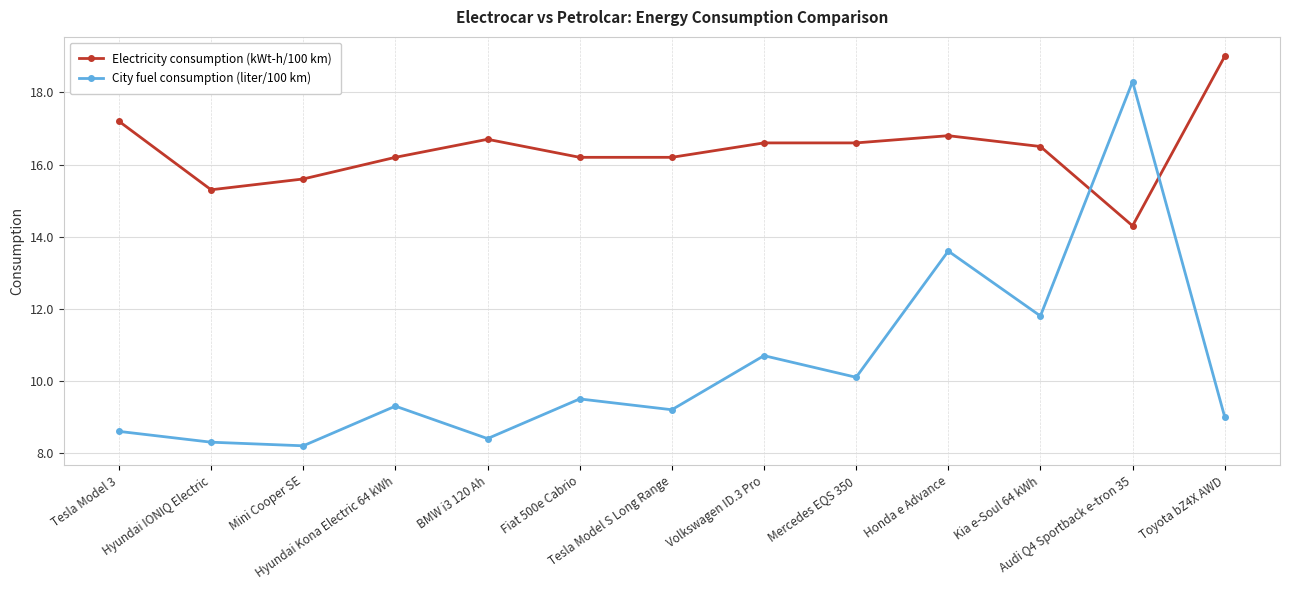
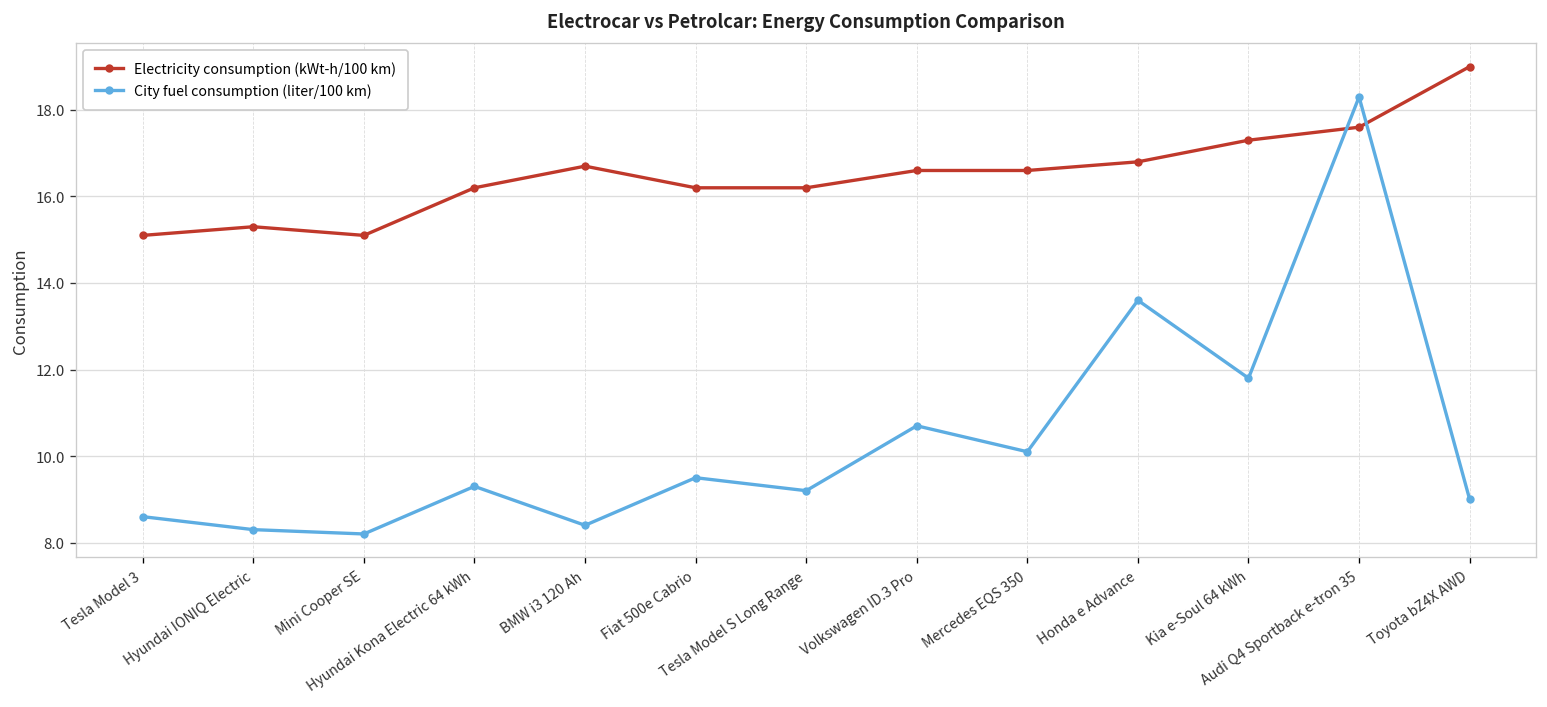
  {
    "Electricity consumption (kWt-h/100 km)": {
-     "Tesla Model 3": 17.2,
+     "Tesla Model 3": 15.1,
      "Hyundai IONIQ Electric": 15.3,
-     "Mini Cooper SE": 15.6,
+     "Mini Cooper SE": 15.1,
      "Hyundai Kona Electric 64 kWh": 16.2,
      "BMW i3 120 Ah": 16.7,
      "Fiat 500e Cabrio": 16.2,
      "Tesla Model S Long Range": 16.2,
      "Volkswagen ID.3 Pro": 16.6,
      "Mercedes EQS 350": 16.6,
      "Honda e Advance": 16.8,
-     "Kia e-Soul 64 kWh": 16.5,
-     "Audi Q4 Sportback e-tron 35": 14.3,
+     "Kia e-Soul 64 kWh": 17.3,
+     "Audi Q4 Sportback e-tron 35": 17.6,
      "Toyota bZ4X AWD": 19.0
    },
    "City fuel consumption (liter/100 km)": {
      "Tesla Model 3": 8.6,
      "Hyundai IONIQ Electric": 8.3,
      "Mini Cooper SE": 8.2,
      "Hyundai Kona Electric 64 kWh": 9.3,
      "BMW i3 120 Ah": 8.4,
      "Fiat 500e Cabrio": 9.5,
      "Tesla Model S Long Range": 9.2,
      "Volkswagen ID.3 Pro": 10.7,
      "Mercedes EQS 350": 10.1,
      "Honda e Advance": 13.6,
      "Kia e-Soul 64 kWh": 11.8,
      "Audi Q4 Sportback e-tron 35": 18.3,
      "Toyota bZ4X AWD": 9.0
    }
  }
